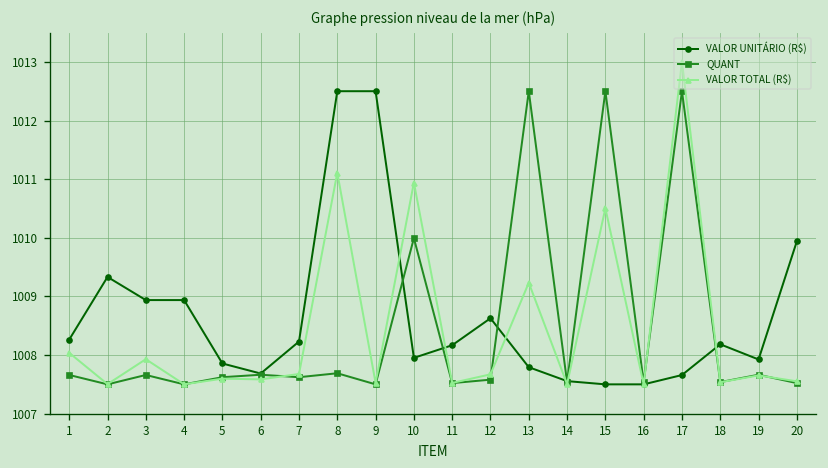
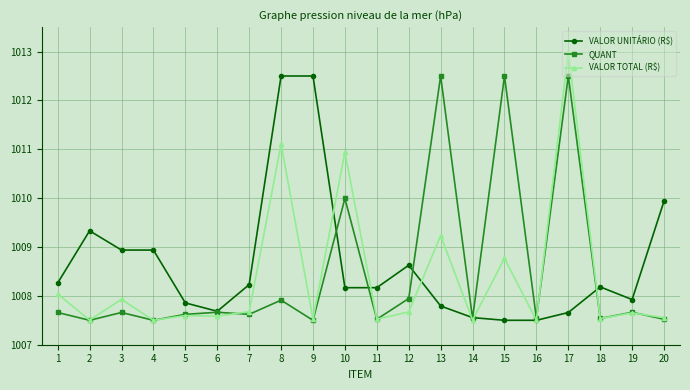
  {
    "VALOR UNITÁRIO (R$)": {
      "1": 1008.3,
      "2": 1009.3,
      "3": 1008.9,
      "4": 1008.9,
      "5": 1007.9,
      "7": 1008.2,
      "8": 1012.5,
      "9": 1012.5,
-     "10": 1008.0,
+     "10": 1008.2,
      "11": 1008.2,
      "12": 1008.6,
      "13": 1007.8,
      "15": 1007.5,
      "17": 1007.7,
      "18": 1008.2,
      "19": 1007.9,
      "20": 1009.9
    },
    "QUANT": {
      "1": 1007.7,
      "3": 1007.7,
      "7": 1007.6,
-     "8": 1007.7,
+     "8": 1007.9,
      "10": 1010.0,
-     "12": 1007.6,
+     "12": 1007.9,
      "13": 1012.5,
      "15": 1012.5,
      "17": 1012.5
    },
    "VALOR TOTAL (R$)": {
      "1": 1008.0,
      "3": 1007.9,
      "6": 1007.6,
      "7": 1007.7,
      "8": 1011.1,
      "10": 1010.9,
      "12": 1007.7,
      "13": 1009.2,
-     "15": 1010.5
+     "15": 1008.8
    }
  }
